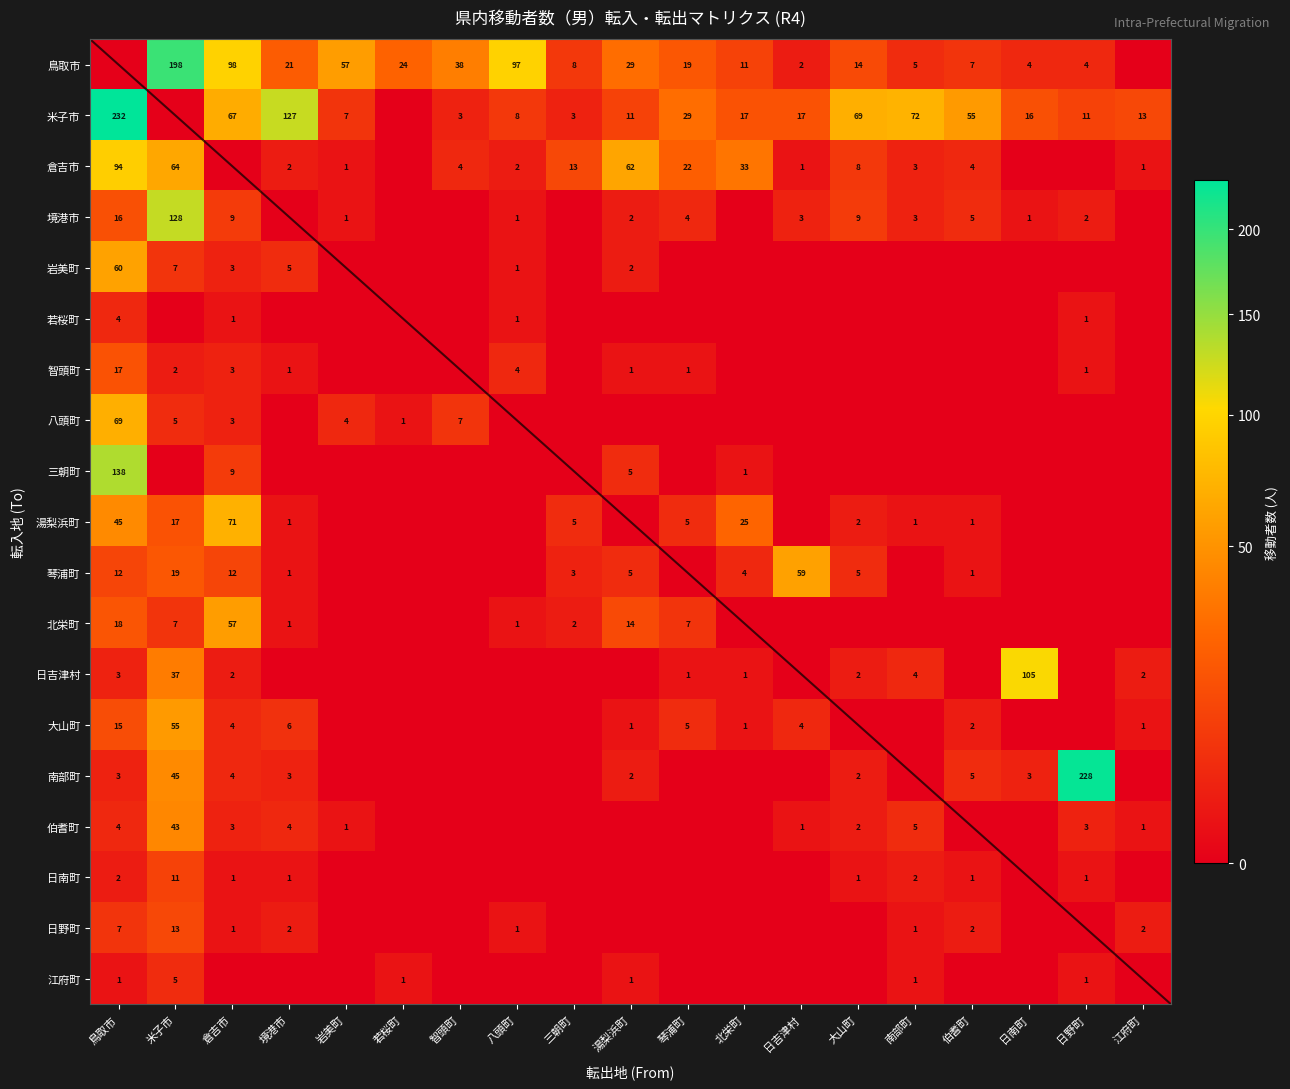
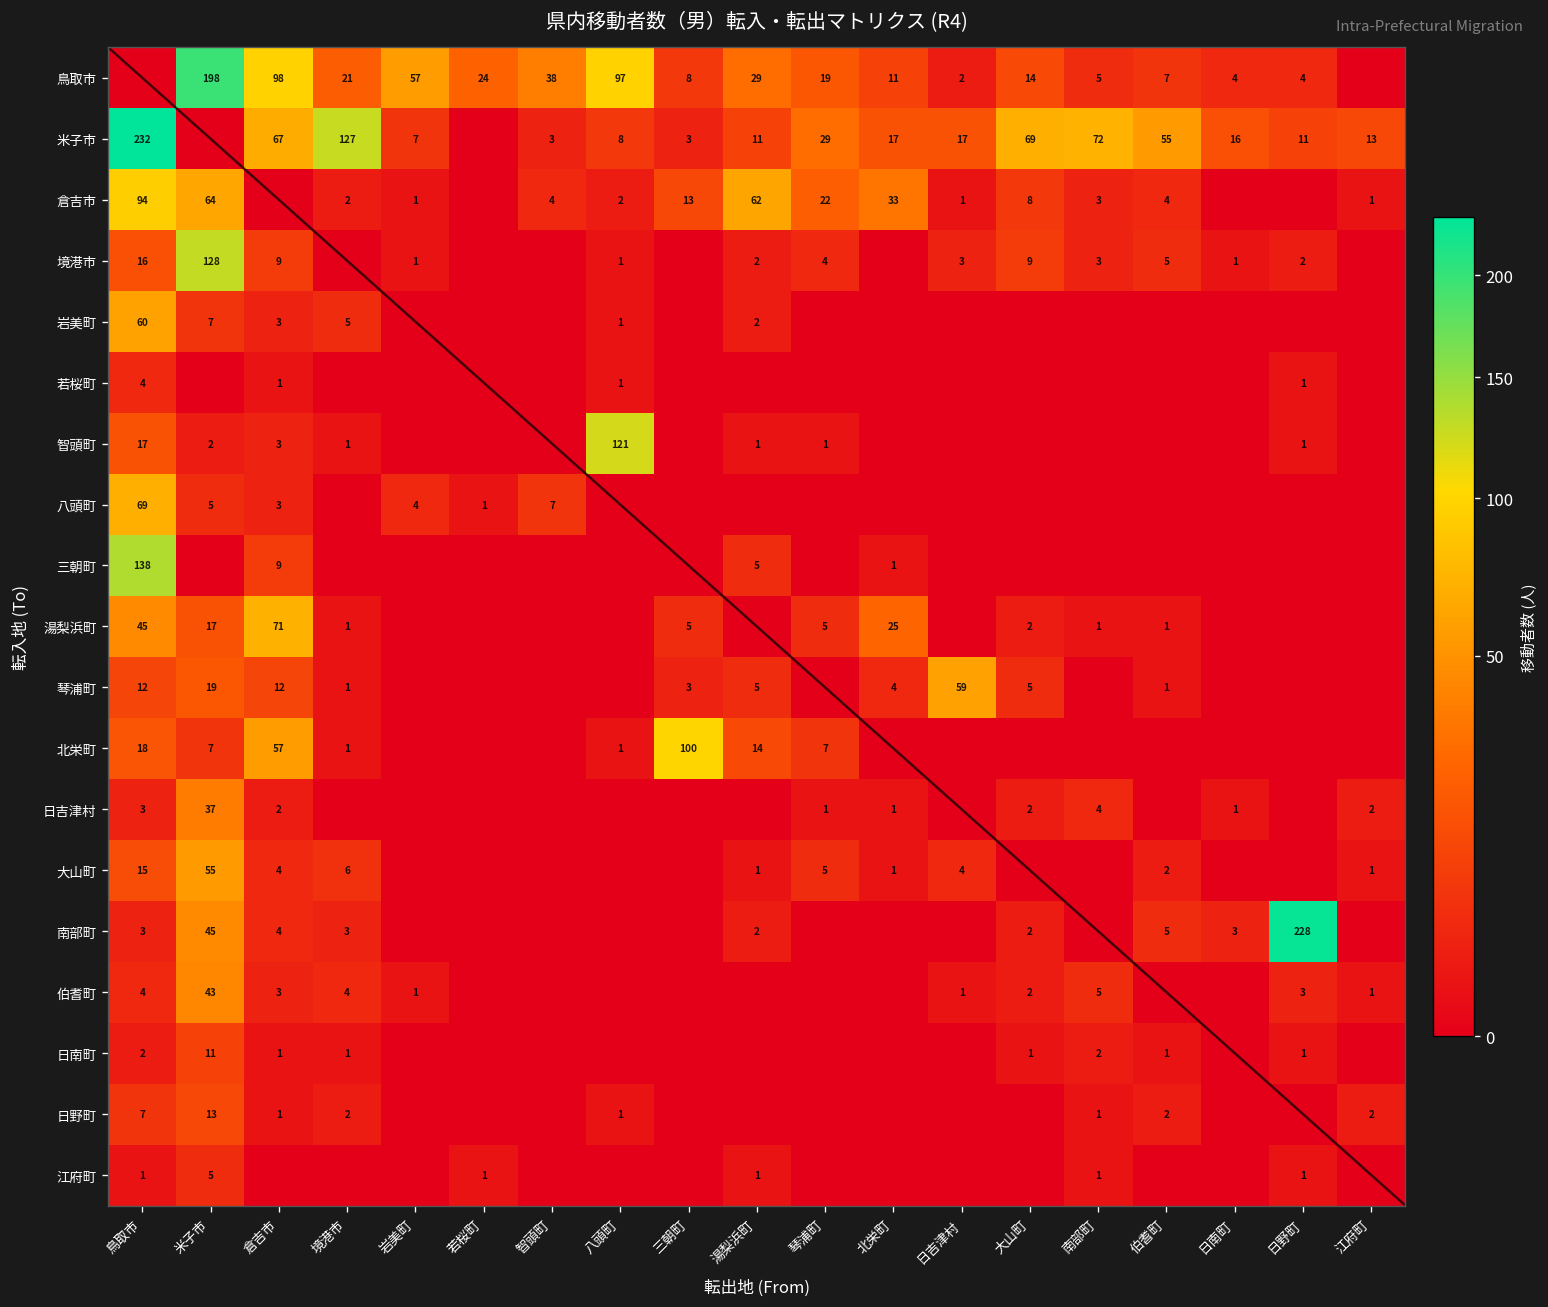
  {
    "鳥取市": {
      "米子市": 198,
      "倉吉市": 98,
      "境港市": 21,
      "岩美町": 57,
      "若桜町": 24,
      "智頭町": 38,
      "八頭町": 97,
      "三朝町": 8,
      "湯梨浜町": 29,
      "琴浦町": 19,
      "北栄町": 11,
      "日吉津村": 2,
      "大山町": 14,
      "南部町": 5,
      "伯耆町": 7,
      "日南町": 4,
      "日野町": 4
    },
    "米子市": {
      "鳥取市": 232,
      "倉吉市": 67,
      "境港市": 127,
      "岩美町": 7,
      "智頭町": 3,
      "八頭町": 8,
      "三朝町": 3,
      "湯梨浜町": 11,
      "琴浦町": 29,
      "北栄町": 17,
      "日吉津村": 17,
      "大山町": 69,
      "南部町": 72,
      "伯耆町": 55,
      "日南町": 16,
      "日野町": 11,
      "江府町": 13
    },
    "倉吉市": {
      "鳥取市": 94,
      "米子市": 64,
      "境港市": 2,
      "岩美町": 1,
      "智頭町": 4,
      "八頭町": 2,
      "三朝町": 13,
      "湯梨浜町": 62,
      "琴浦町": 22,
      "北栄町": 33,
      "日吉津村": 1,
      "大山町": 8,
      "南部町": 3,
      "伯耆町": 4,
      "江府町": 1
    },
    "境港市": {
      "鳥取市": 16,
      "米子市": 128,
      "倉吉市": 9,
      "岩美町": 1,
      "八頭町": 1,
      "湯梨浜町": 2,
      "琴浦町": 4,
      "日吉津村": 3,
      "大山町": 9,
      "南部町": 3,
      "伯耆町": 5,
      "日南町": 1,
      "日野町": 2
    },
    "岩美町": {
      "鳥取市": 60,
      "米子市": 7,
      "倉吉市": 3,
      "境港市": 5,
      "八頭町": 1,
      "湯梨浜町": 2
    },
    "若桜町": {
      "鳥取市": 4,
      "倉吉市": 1,
      "八頭町": 1,
      "日野町": 1
    },
    "智頭町": {
      "鳥取市": 17,
      "米子市": 2,
      "倉吉市": 3,
      "境港市": 1,
-     "八頭町": 4,
+     "八頭町": 121,
      "湯梨浜町": 1,
      "琴浦町": 1,
      "日野町": 1
    },
    "八頭町": {
      "鳥取市": 69,
      "米子市": 5,
      "倉吉市": 3,
      "岩美町": 4,
      "若桜町": 1,
      "智頭町": 7
    },
    "三朝町": {
      "鳥取市": 138,
      "倉吉市": 9,
      "湯梨浜町": 5,
      "北栄町": 1
    },
    "湯梨浜町": {
      "鳥取市": 45,
      "米子市": 17,
      "倉吉市": 71,
      "境港市": 1,
      "三朝町": 5,
      "琴浦町": 5,
      "北栄町": 25,
      "大山町": 2,
      "南部町": 1,
      "伯耆町": 1
    },
    "琴浦町": {
      "鳥取市": 12,
      "米子市": 19,
      "倉吉市": 12,
      "境港市": 1,
      "三朝町": 3,
      "湯梨浜町": 5,
      "北栄町": 4,
      "日吉津村": 59,
      "大山町": 5,
      "伯耆町": 1
    },
    "北栄町": {
      "鳥取市": 18,
      "米子市": 7,
      "倉吉市": 57,
      "境港市": 1,
      "八頭町": 1,
-     "三朝町": 2,
+     "三朝町": 100,
      "湯梨浜町": 14,
      "琴浦町": 7
    },
    "日吉津村": {
      "鳥取市": 3,
      "米子市": 37,
      "倉吉市": 2,
      "琴浦町": 1,
      "北栄町": 1,
      "大山町": 2,
      "南部町": 4,
-     "日南町": 105,
+     "日南町": 1,
      "江府町": 2
    },
    "大山町": {
      "鳥取市": 15,
      "米子市": 55,
      "倉吉市": 4,
      "境港市": 6,
      "湯梨浜町": 1,
      "琴浦町": 5,
      "北栄町": 1,
      "日吉津村": 4,
      "伯耆町": 2,
      "江府町": 1
    },
    "南部町": {
      "鳥取市": 3,
      "米子市": 45,
      "倉吉市": 4,
      "境港市": 3,
      "湯梨浜町": 2,
      "大山町": 2,
      "伯耆町": 5,
      "日南町": 3,
      "日野町": 228
    },
    "伯耆町": {
      "鳥取市": 4,
      "米子市": 43,
      "倉吉市": 3,
      "境港市": 4,
      "岩美町": 1,
      "日吉津村": 1,
      "大山町": 2,
      "南部町": 5,
      "日野町": 3,
      "江府町": 1
    },
    "日南町": {
      "鳥取市": 2,
      "米子市": 11,
      "倉吉市": 1,
      "境港市": 1,
      "大山町": 1,
      "南部町": 2,
      "伯耆町": 1,
      "日野町": 1
    },
    "日野町": {
      "鳥取市": 7,
      "米子市": 13,
      "倉吉市": 1,
      "境港市": 2,
      "八頭町": 1,
      "南部町": 1,
      "伯耆町": 2,
      "江府町": 2
    },
    "江府町": {
      "鳥取市": 1,
      "米子市": 5,
      "若桜町": 1,
      "湯梨浜町": 1,
      "南部町": 1,
      "日野町": 1
    }
  }
